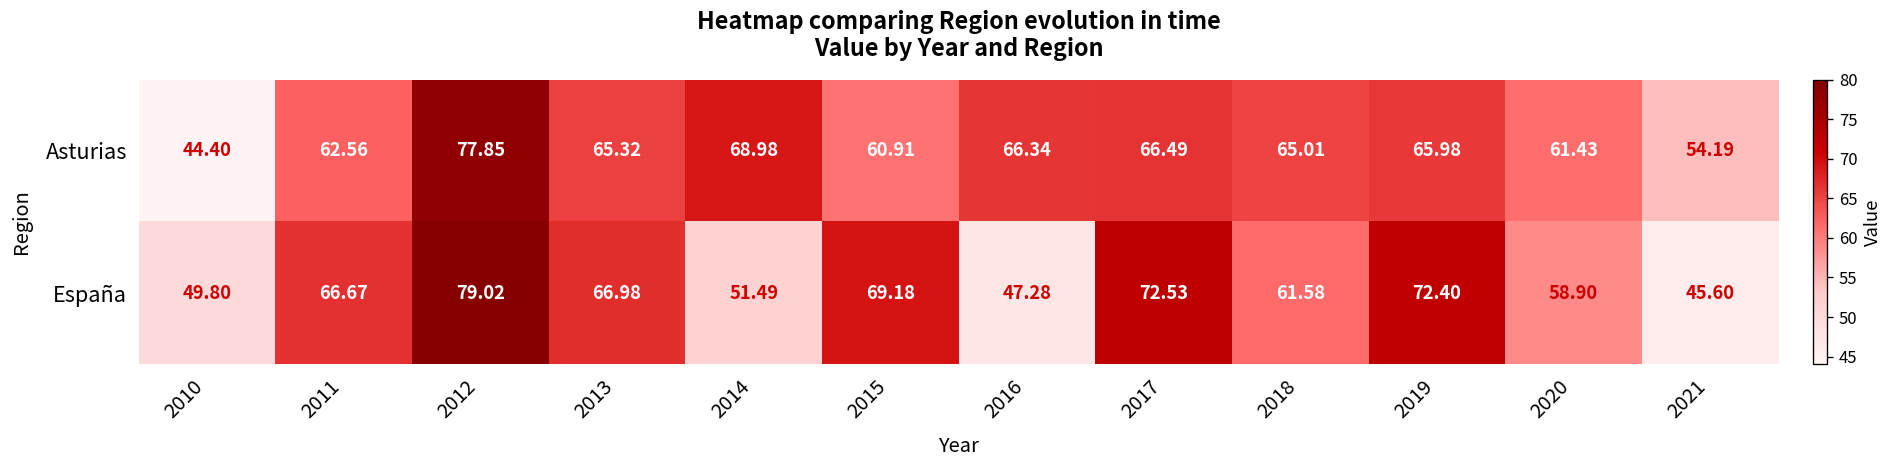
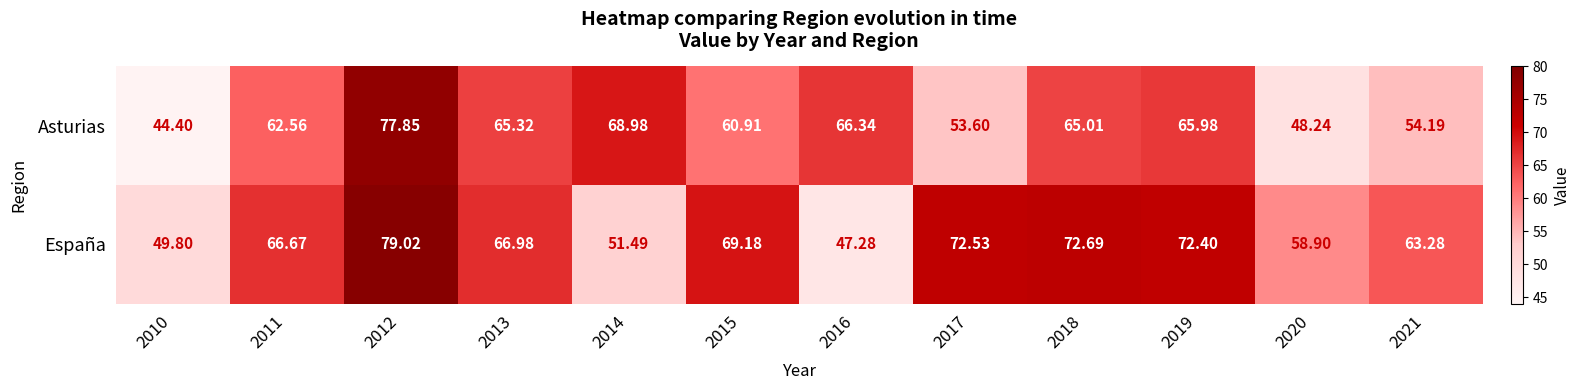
  {
    "Asturias": {
      "2010": 44.40,
      "2011": 62.56,
      "2012": 77.85,
      "2013": 65.32,
      "2014": 68.98,
      "2015": 60.91,
      "2016": 66.34,
-     "2017": 66.49,
+     "2017": 53.60,
      "2018": 65.01,
      "2019": 65.98,
-     "2020": 61.43,
+     "2020": 48.24,
      "2021": 54.19
    },
    "España": {
      "2010": 49.80,
      "2011": 66.67,
      "2012": 79.02,
      "2013": 66.98,
      "2014": 51.49,
      "2015": 69.18,
      "2016": 47.28,
      "2017": 72.53,
-     "2018": 61.58,
+     "2018": 72.69,
      "2019": 72.40,
      "2020": 58.90,
-     "2021": 45.60
+     "2021": 63.28
    }
  }
